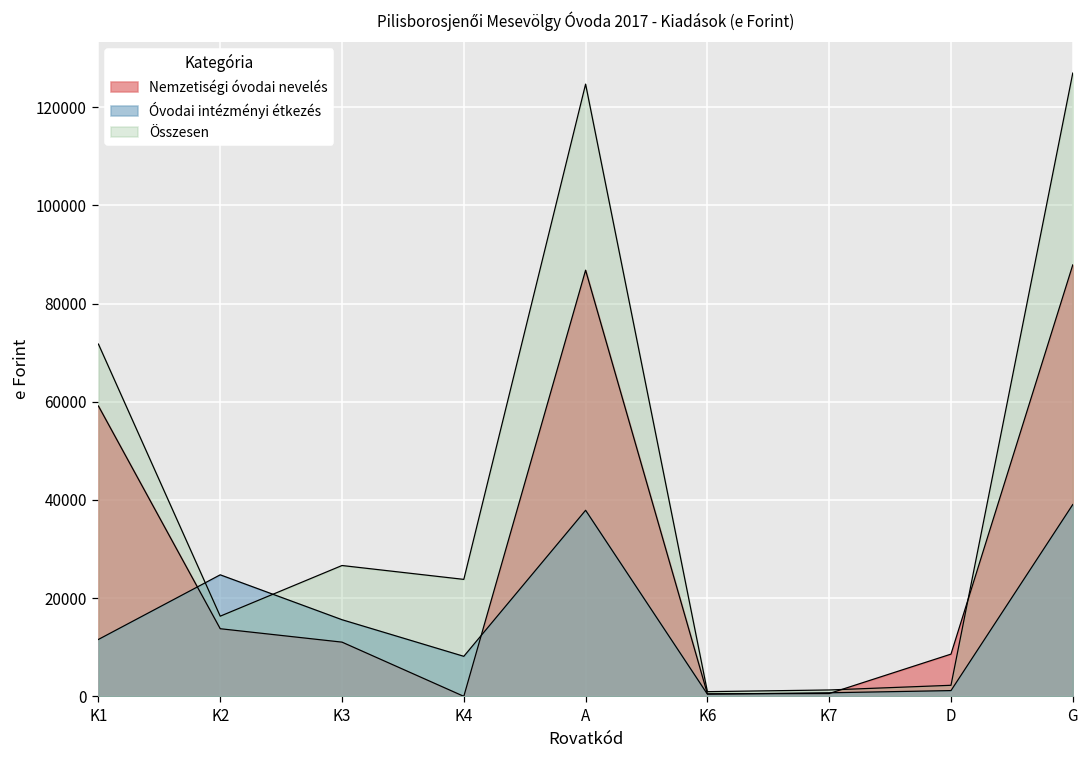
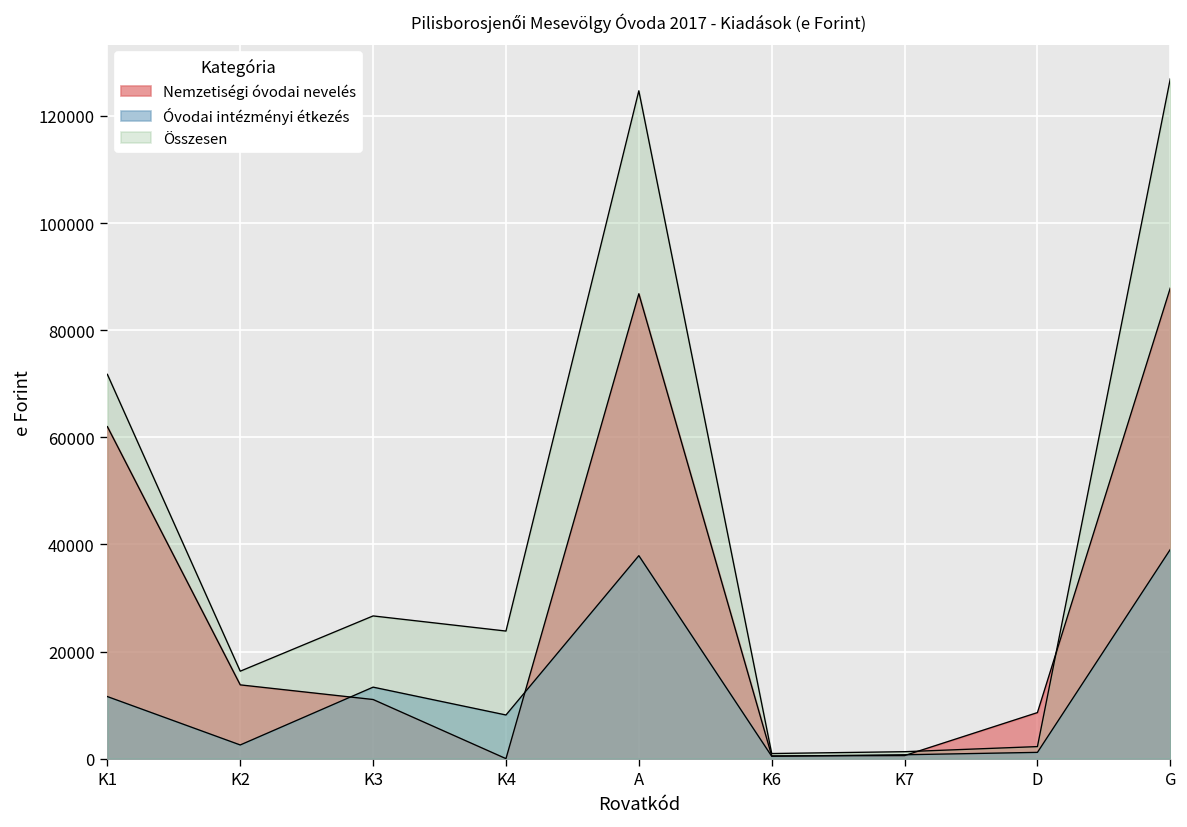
  {
    "Nemzetiségi óvodai nevelés": {
-     "K1": 59000,
+     "K1": 62000,
      "K2": 14000,
      "K3": 11000,
      "K4": 0,
      "A": 87000,
      "D": 9000,
      "G": 88000
    },
    "Óvodai intézményi étkezés": {
      "K1": 12000,
-     "K2": 25000,
-     "K3": 16000,
+     "K2": 3000,
+     "K3": 13000,
      "K4": 8000,
      "A": 38000,
      "D": 1000,
      "G": 39000
    },
    "Összesen": {
      "K1": 72000,
      "K2": 16000,
      "K3": 27000,
      "K4": 24000,
      "A": 125000,
      "K7": 1000,
      "D": 2000,
      "G": 127000
    }
  }
